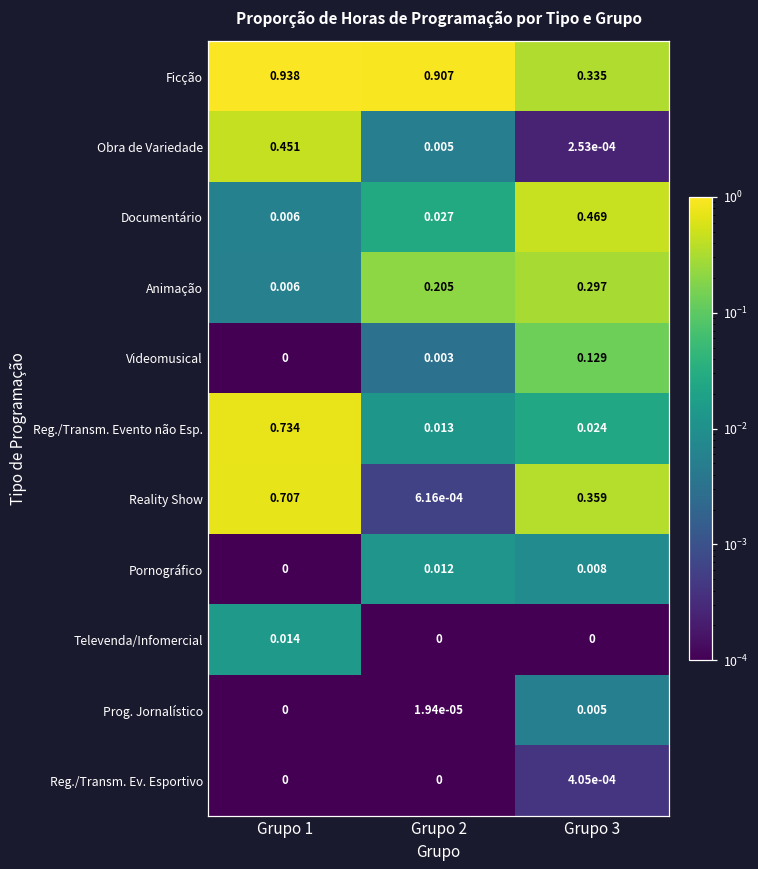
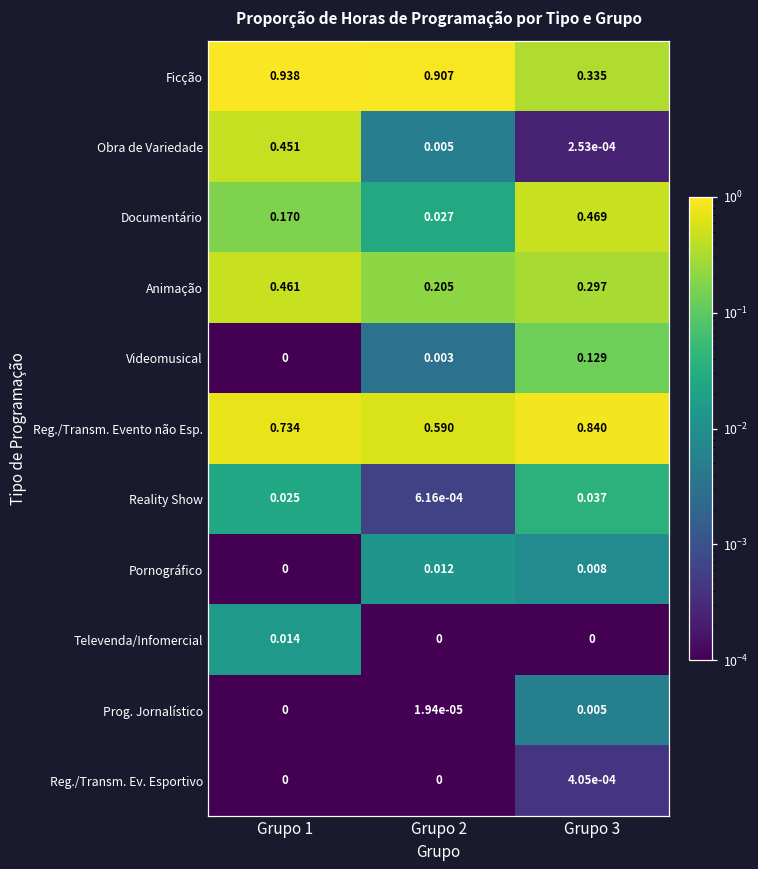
  {
    "Ficção": {
      "Grupo 1": "0.938",
      "Grupo 2": "0.907",
      "Grupo 3": "0.335"
    },
    "Obra de Variedade": {
      "Grupo 1": "0.451",
      "Grupo 2": "0.005",
      "Grupo 3": "2.53e-04"
    },
    "Documentário": {
-     "Grupo 1": "0.006",
+     "Grupo 1": "0.170",
      "Grupo 2": "0.027",
      "Grupo 3": "0.469"
    },
    "Animação": {
-     "Grupo 1": "0.006",
+     "Grupo 1": "0.461",
      "Grupo 2": "0.205",
      "Grupo 3": "0.297"
    },
    "Videomusical": {
      "Grupo 1": "0",
      "Grupo 2": "0.003",
      "Grupo 3": "0.129"
    },
    "Reg./Transm. Evento não Esp.": {
      "Grupo 1": "0.734",
-     "Grupo 2": "0.013",
-     "Grupo 3": "0.024"
+     "Grupo 2": "0.590",
+     "Grupo 3": "0.840"
    },
    "Reality Show": {
-     "Grupo 1": "0.707",
+     "Grupo 1": "0.025",
      "Grupo 2": "6.16e-04",
-     "Grupo 3": "0.359"
+     "Grupo 3": "0.037"
    },
    "Pornográfico": {
      "Grupo 1": "0",
      "Grupo 2": "0.012",
      "Grupo 3": "0.008"
    },
    "Televenda/Infomercial": {
      "Grupo 1": "0.014",
      "Grupo 2": "0",
      "Grupo 3": "0"
    },
    "Prog. Jornalístico": {
      "Grupo 1": "0",
      "Grupo 2": "1.94e-05",
      "Grupo 3": "0.005"
    },
    "Reg./Transm. Ev. Esportivo": {
      "Grupo 1": "0",
      "Grupo 2": "0",
      "Grupo 3": "4.05e-04"
    }
  }
